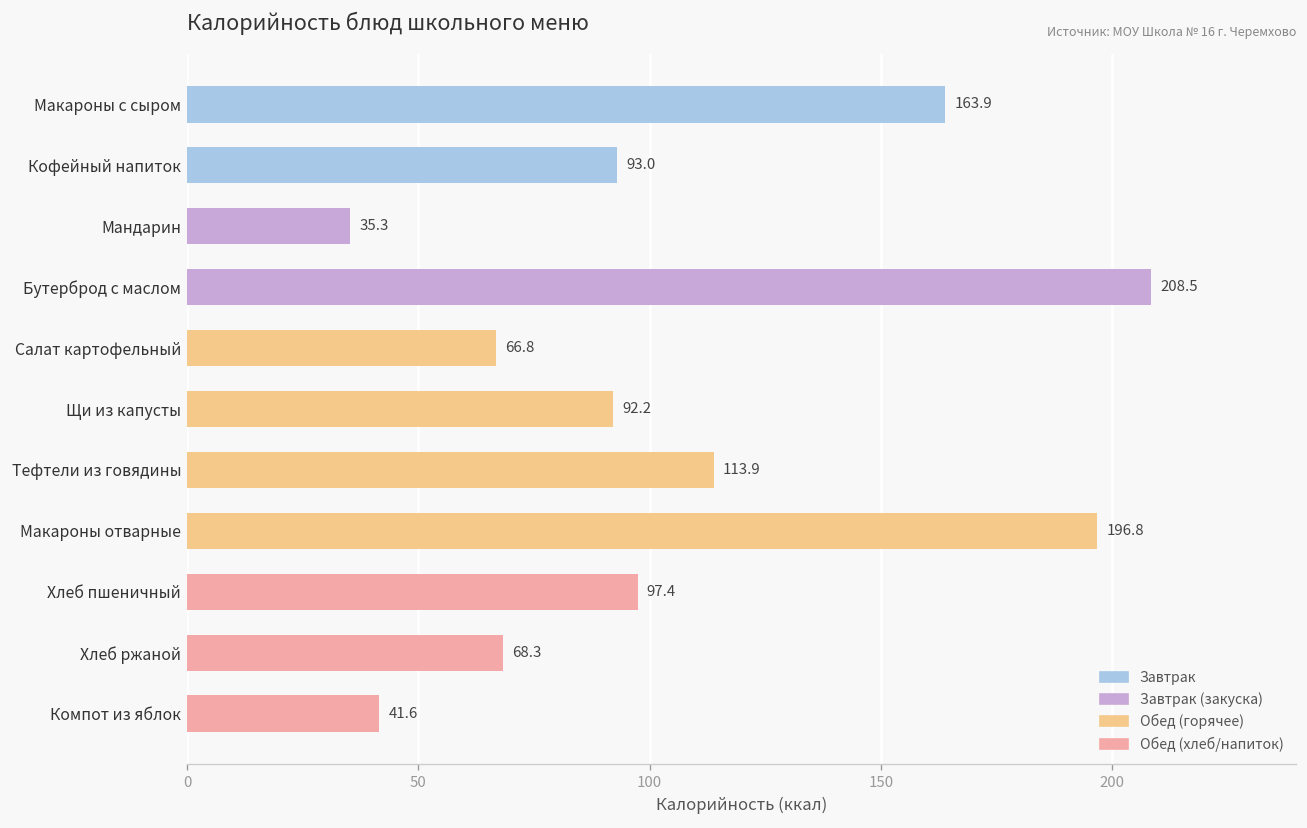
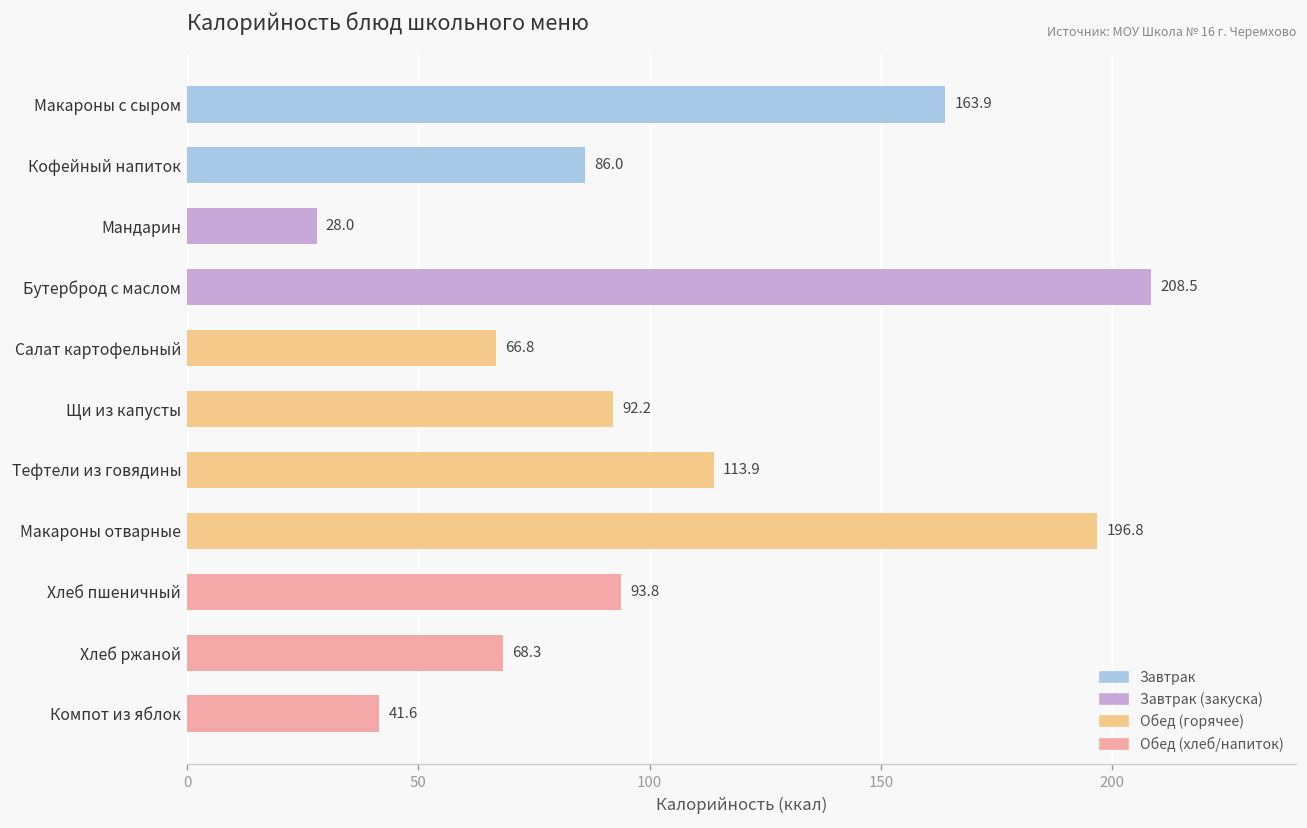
  {
    "Макароны с сыром": 163.9,
-   "Кофейный напиток": 93.0,
-   "Мандарин": 35.3,
+   "Кофейный напиток": 86.0,
+   "Мандарин": 28.0,
    "Бутерброд с маслом": 208.5,
    "Салат картофельный": 66.8,
    "Щи из капусты": 92.2,
    "Тефтели из говядины": 113.9,
    "Макароны отварные": 196.8,
-   "Хлеб пшеничный": 97.4,
+   "Хлеб пшеничный": 93.8,
    "Хлеб ржаной": 68.3,
    "Компот из яблок": 41.6
  }
